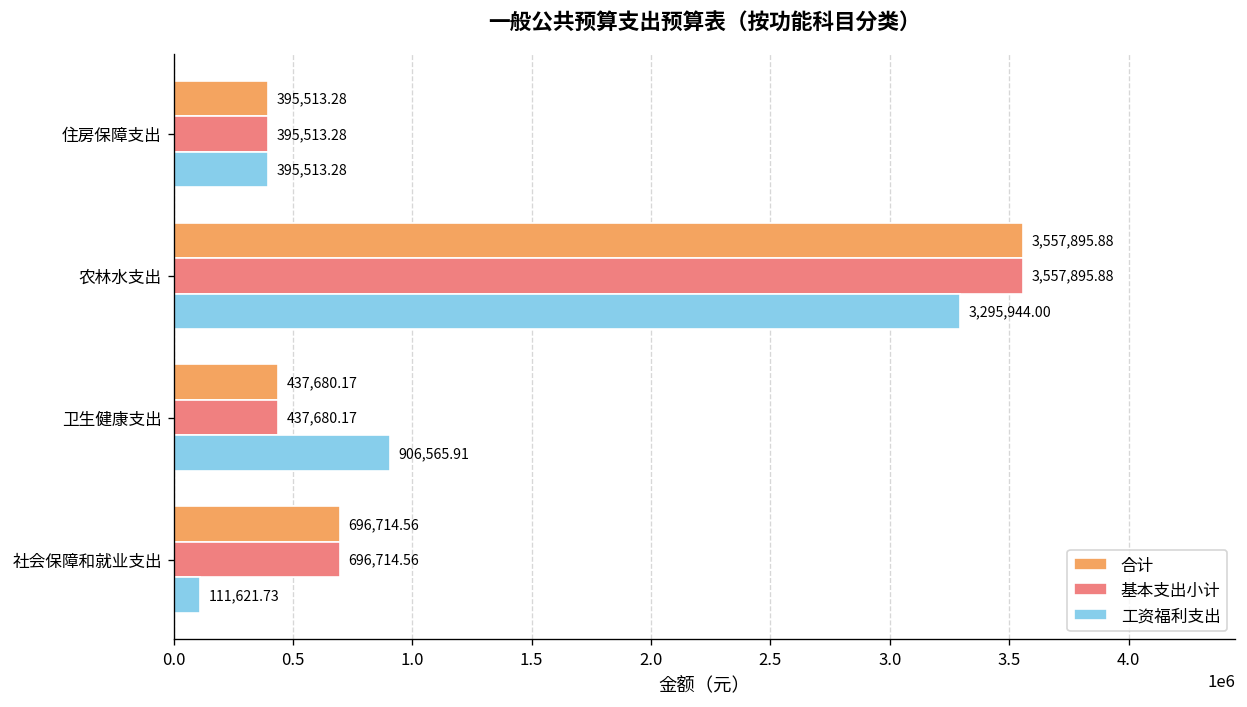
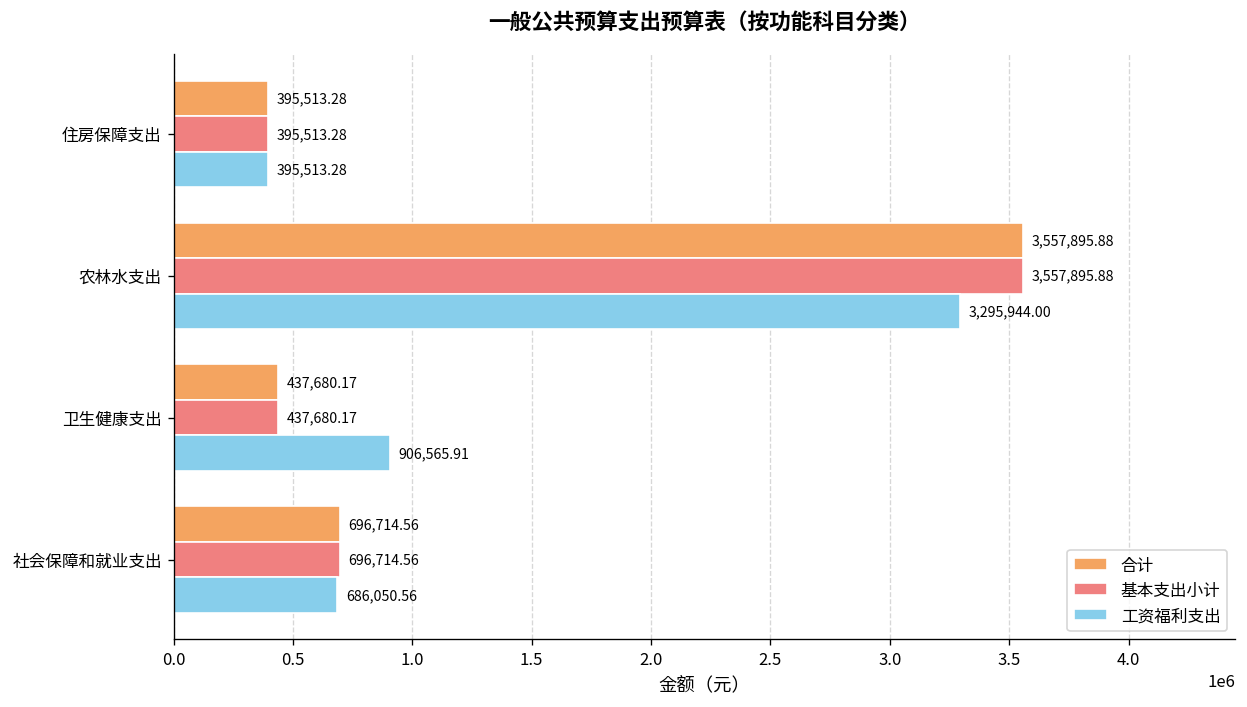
  {
    "工资福利支出": {
      "住房保障支出": "395,513.28",
      "农林水支出": "3,295,944.00",
      "卫生健康支出": "906,565.91",
-     "社会保障和就业支出": "111,621.73"
+     "社会保障和就业支出": "686,050.56"
    }
  }
